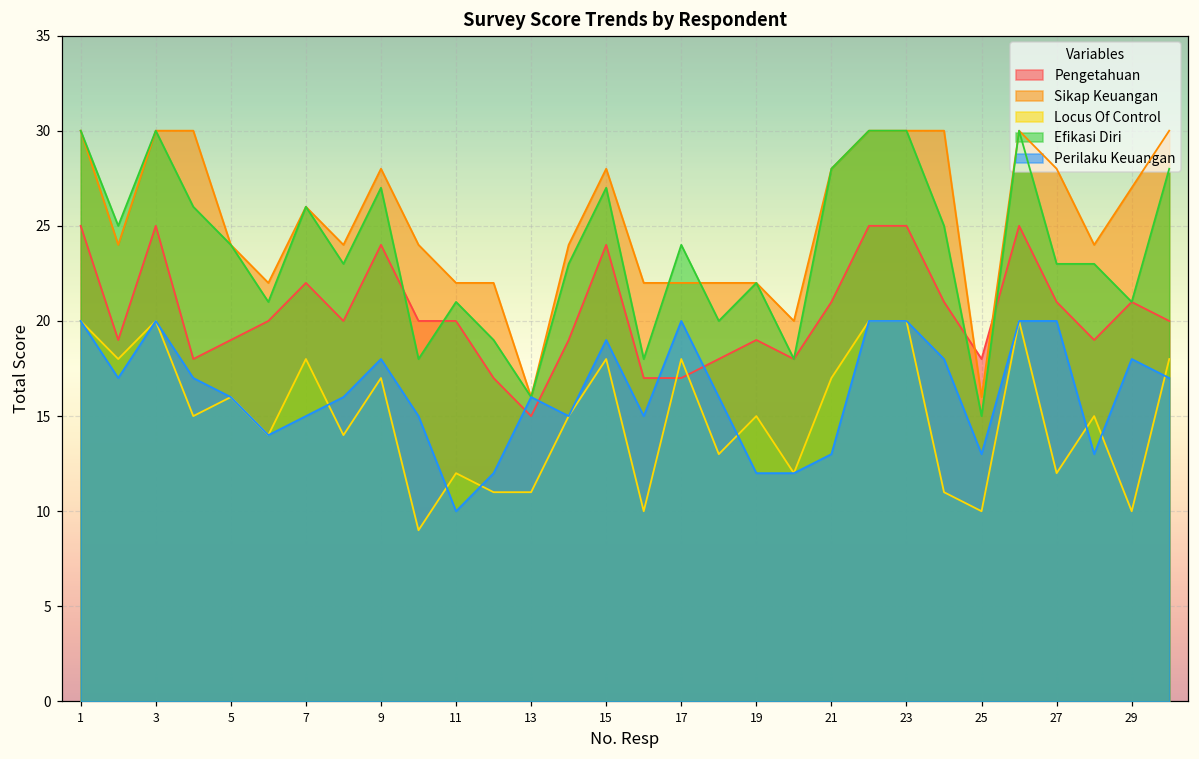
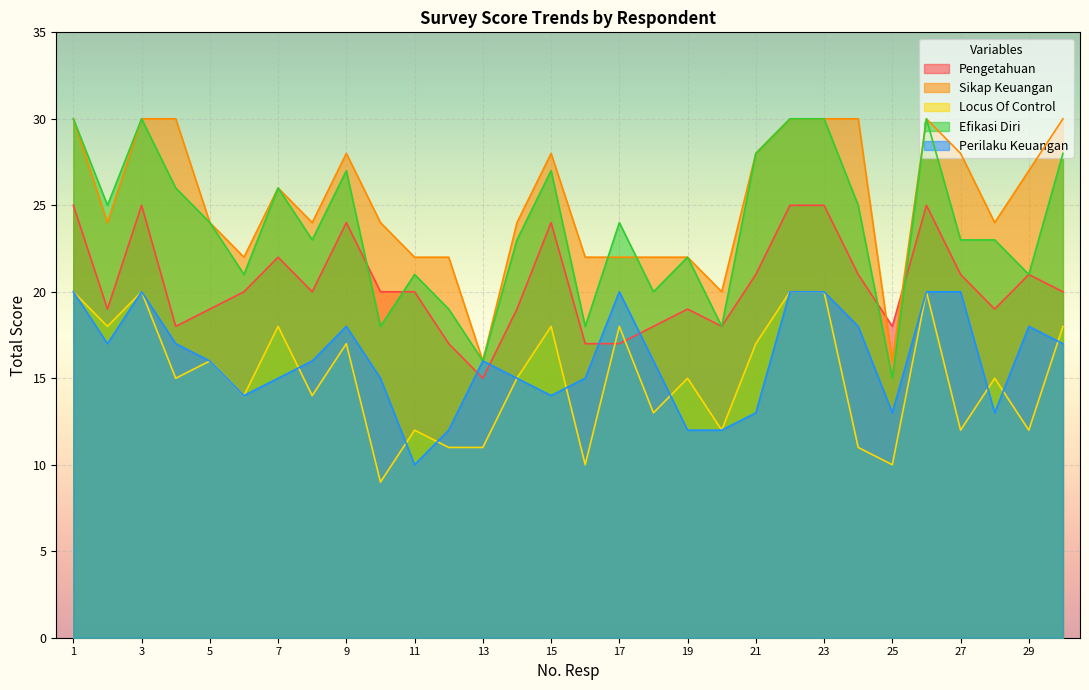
  {
    "Pengetahuan": {
      "1": 25,
      "3": 25,
      "5": 19,
      "7": 22,
      "9": 24,
      "11": 20,
      "13": 15,
      "15": 24,
      "17": 17,
      "19": 19,
      "21": 21,
      "23": 25,
      "25": 18,
      "27": 21
    },
    "Sikap Keuangan": {
      "9": 28,
      "11": 22,
      "15": 28,
      "17": 22,
      "25": 16,
      "29": 27
    },
    "Locus Of Control": {
      "7": 18,
      "9": 17,
      "11": 12,
      "13": 11,
      "15": 18,
      "17": 18,
      "19": 15,
      "21": 17,
      "25": 10,
      "27": 12,
-     "29": 10
+     "29": 12
    },
    "Efikasi Diri": {
      "9": 27,
      "11": 21,
      "15": 27,
      "17": 24,
      "25": 15,
      "27": 23
    },
    "Perilaku Keuangan": {
      "7": 15,
      "9": 18,
      "11": 10,
-     "15": 19,
+     "15": 14,
      "17": 20,
      "19": 12,
      "21": 13,
      "25": 13,
      "27": 20,
      "29": 18
    }
  }
